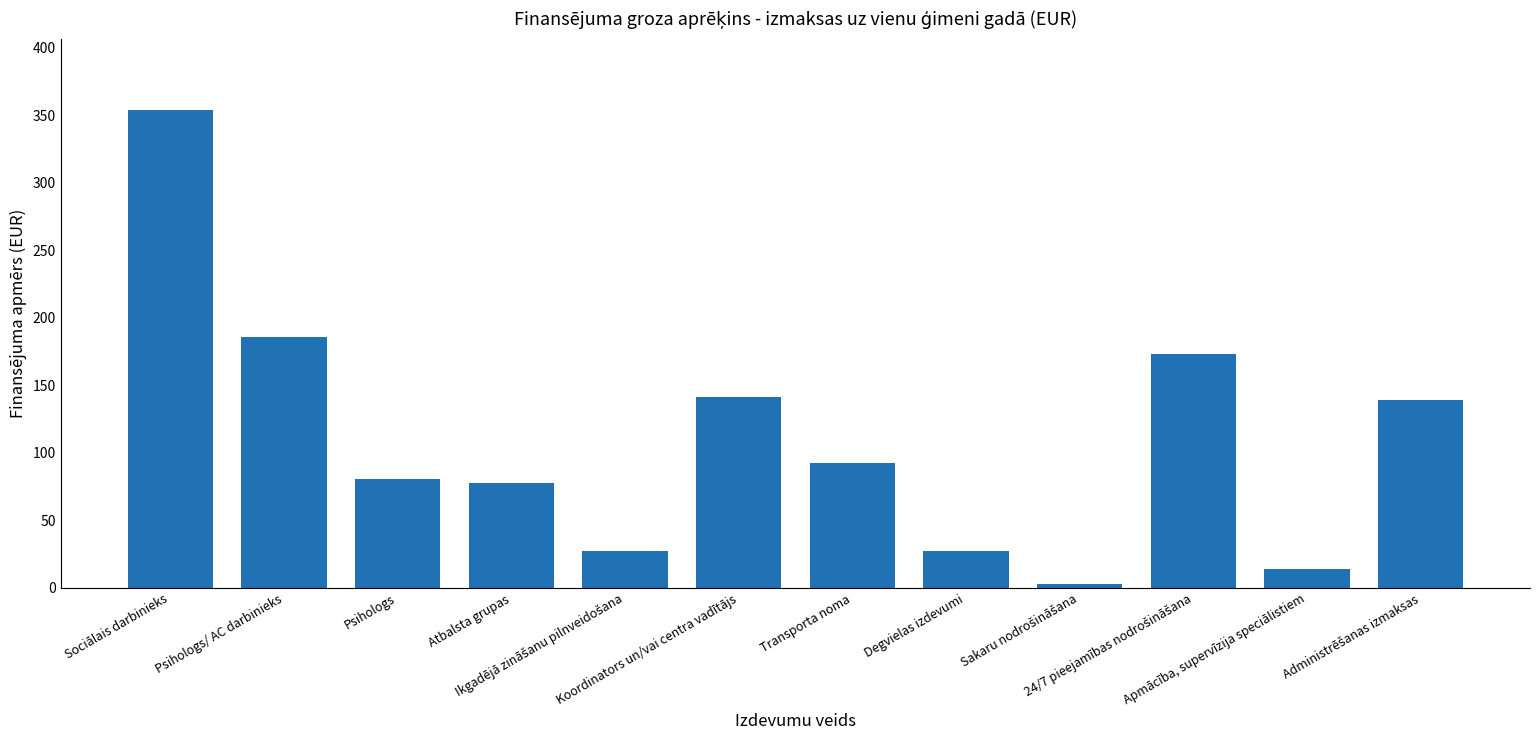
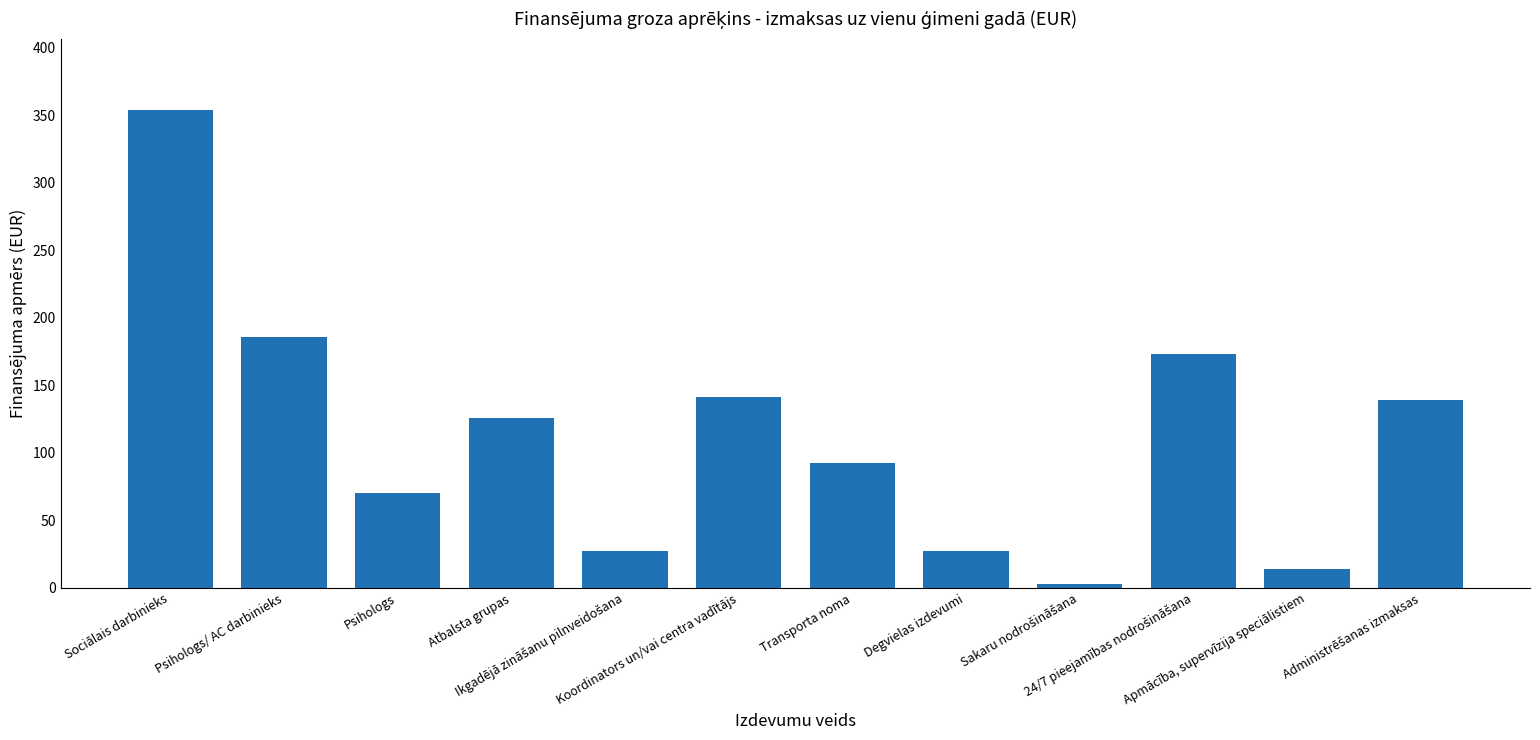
  {
    "Sociālais darbinieks": 354,
    "Psihologs/ AC darbinieks": 186,
-   "Psihologs": 81,
-   "Atbalsta grupas": 78,
+   "Psihologs": 70,
+   "Atbalsta grupas": 126,
    "Ikgadējā zināšanu pilnveidošana": 27,
    "Koordinators un/vai centra vadītājs": 141,
    "Transporta noma": 92,
    "Degvielas izdevumi": 27,
    "Sakaru nodrošināšana": 3,
    "24/7 pieejamības nodrošināšana": 173,
    "Apmācība, supervīzija speciālistiem": 14,
    "Administrēšanas izmaksas": 139
  }
